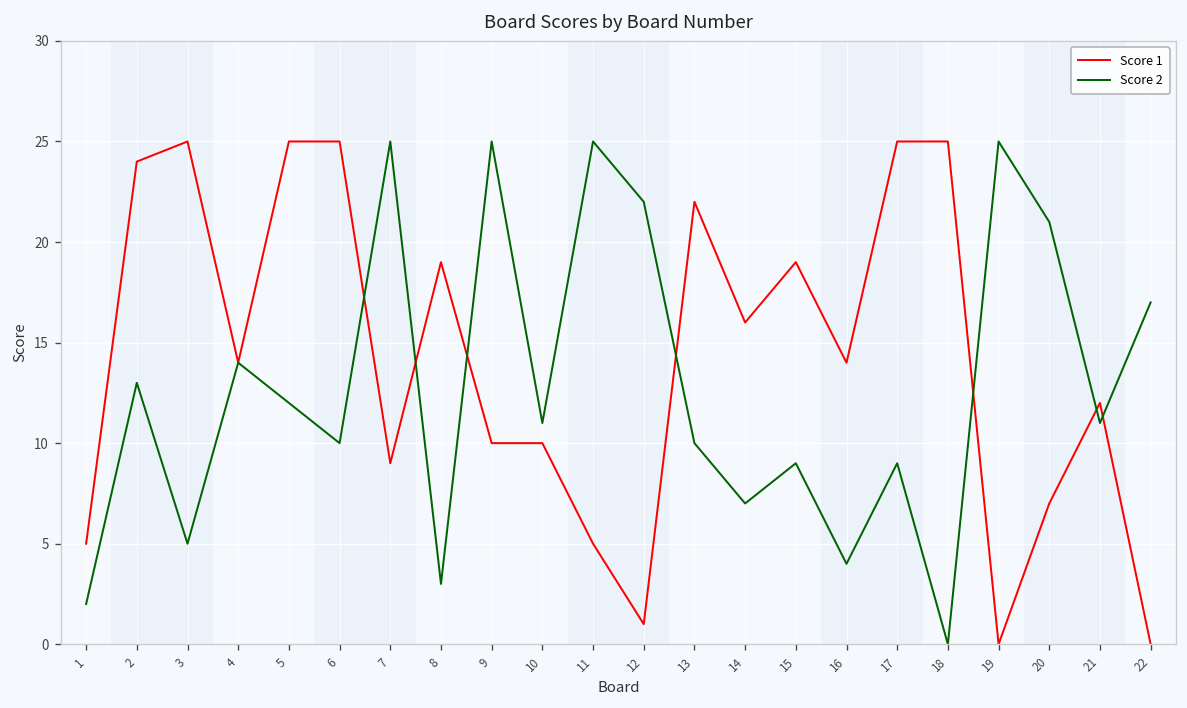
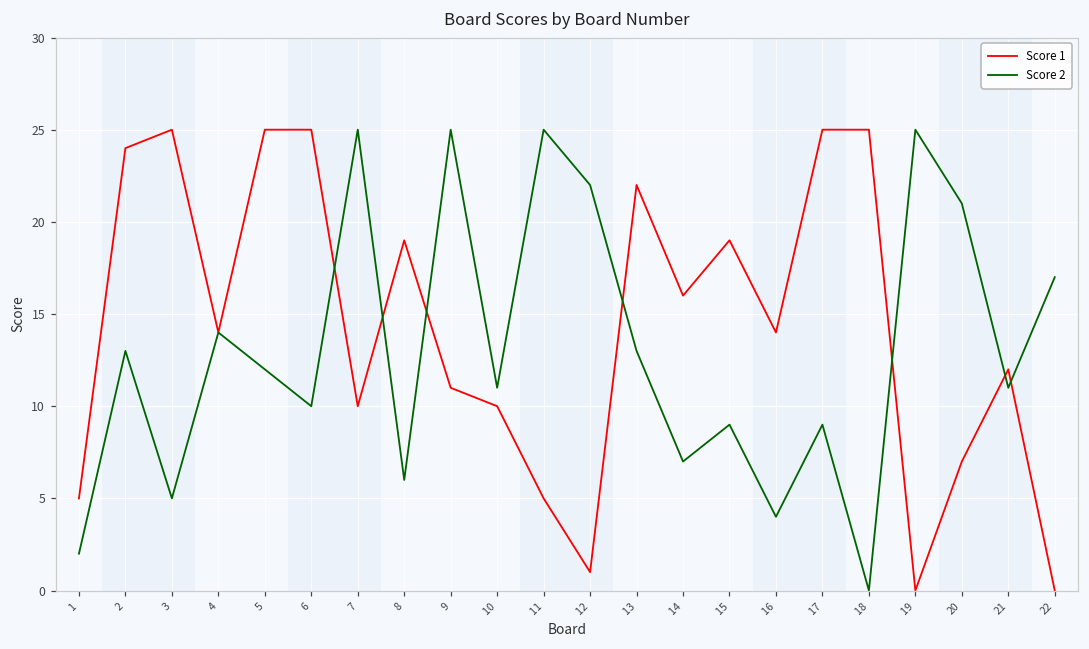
  {
    "Score 1": {
      "1": 5,
      "2": 24,
      "3": 25,
      "5": 25,
      "6": 25,
-     "7": 9,
+     "7": 10,
      "8": 19,
-     "9": 10,
+     "9": 11,
      "10": 10,
      "11": 5,
      "12": 1,
      "13": 22,
      "14": 16,
      "15": 19,
      "16": 14,
      "17": 25,
      "18": 25,
      "19": 0,
      "20": 7,
      "21": 12,
      "22": 0
    },
    "Score 2": {
      "1": 2,
      "2": 13,
      "3": 5,
      "5": 12,
      "6": 10,
      "7": 25,
-     "8": 3,
+     "8": 6,
      "9": 25,
      "10": 11,
      "11": 25,
      "12": 22,
-     "13": 10,
+     "13": 13,
      "14": 7,
      "15": 9,
      "16": 4,
      "17": 9,
      "18": 0,
      "19": 25,
      "20": 21,
      "21": 11,
      "22": 17
    }
  }
